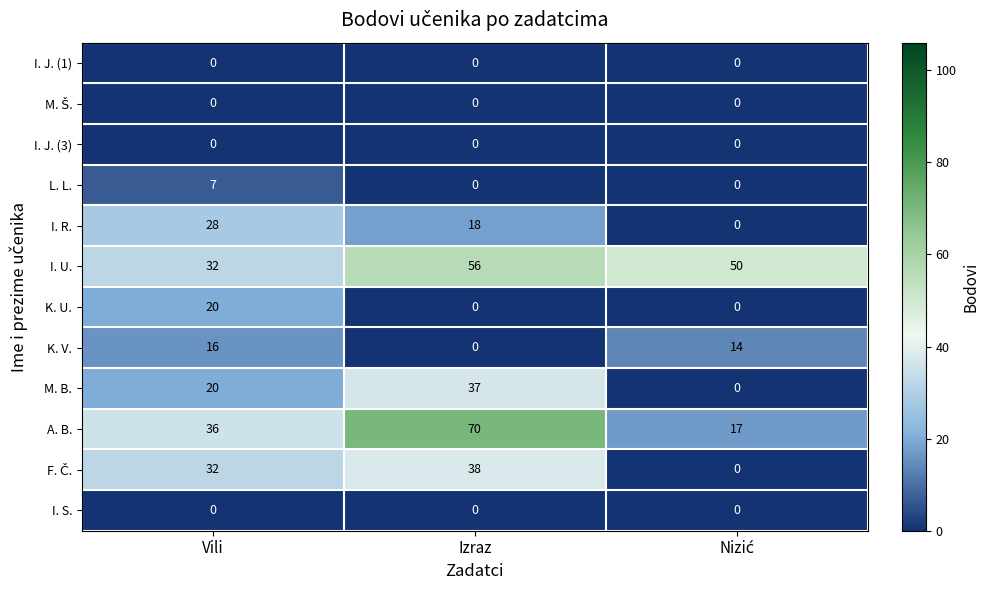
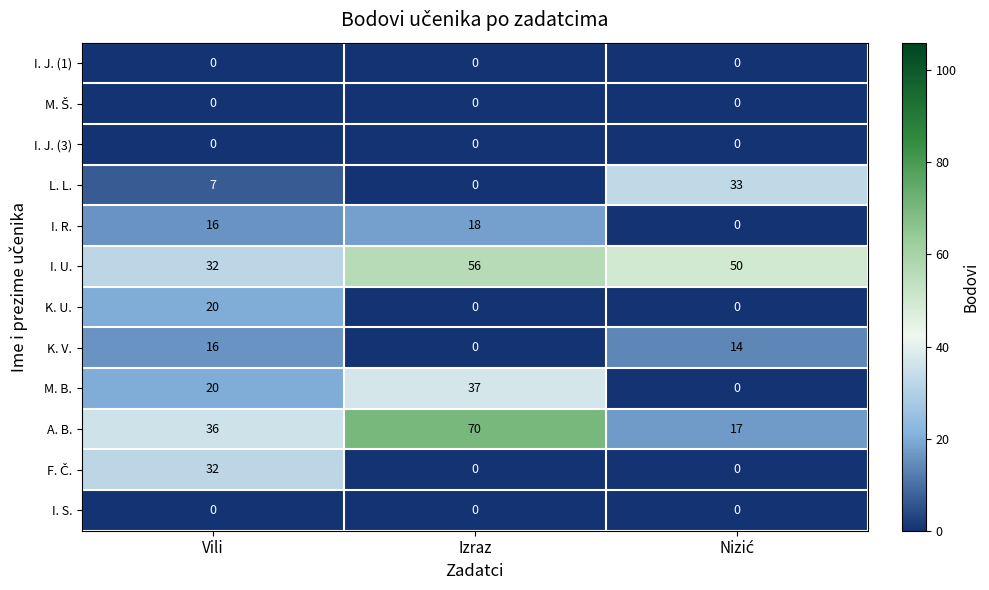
  {
    "I. J. (1)": {
      "Vili": 0,
      "Izraz": 0,
      "Nizić": 0
    },
    "M. Š.": {
      "Vili": 0,
      "Izraz": 0,
      "Nizić": 0
    },
    "I. J. (3)": {
      "Vili": 0,
      "Izraz": 0,
      "Nizić": 0
    },
    "L. L.": {
      "Vili": 7,
      "Izraz": 0,
-     "Nizić": 0
+     "Nizić": 33
    },
    "I. R.": {
-     "Vili": 28,
+     "Vili": 16,
      "Izraz": 18,
      "Nizić": 0
    },
    "I. U.": {
      "Vili": 32,
      "Izraz": 56,
      "Nizić": 50
    },
    "K. U.": {
      "Vili": 20,
      "Izraz": 0,
      "Nizić": 0
    },
    "K. V.": {
      "Vili": 16,
      "Izraz": 0,
      "Nizić": 14
    },
    "M. B.": {
      "Vili": 20,
      "Izraz": 37,
      "Nizić": 0
    },
    "A. B.": {
      "Vili": 36,
      "Izraz": 70,
      "Nizić": 17
    },
    "F. Č.": {
      "Vili": 32,
-     "Izraz": 38,
+     "Izraz": 0,
      "Nizić": 0
    },
    "I. S.": {
      "Vili": 0,
      "Izraz": 0,
      "Nizić": 0
    }
  }
